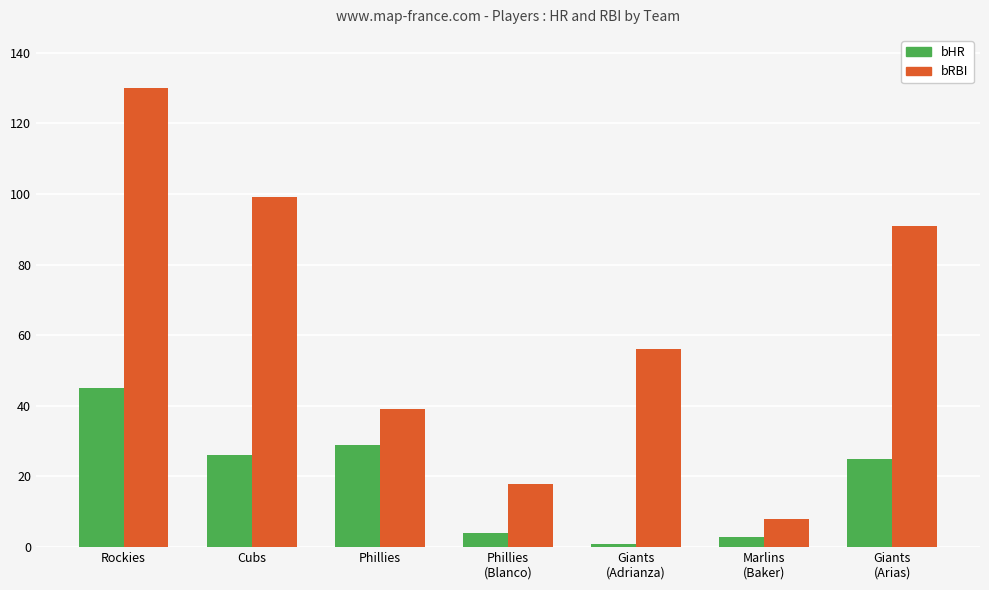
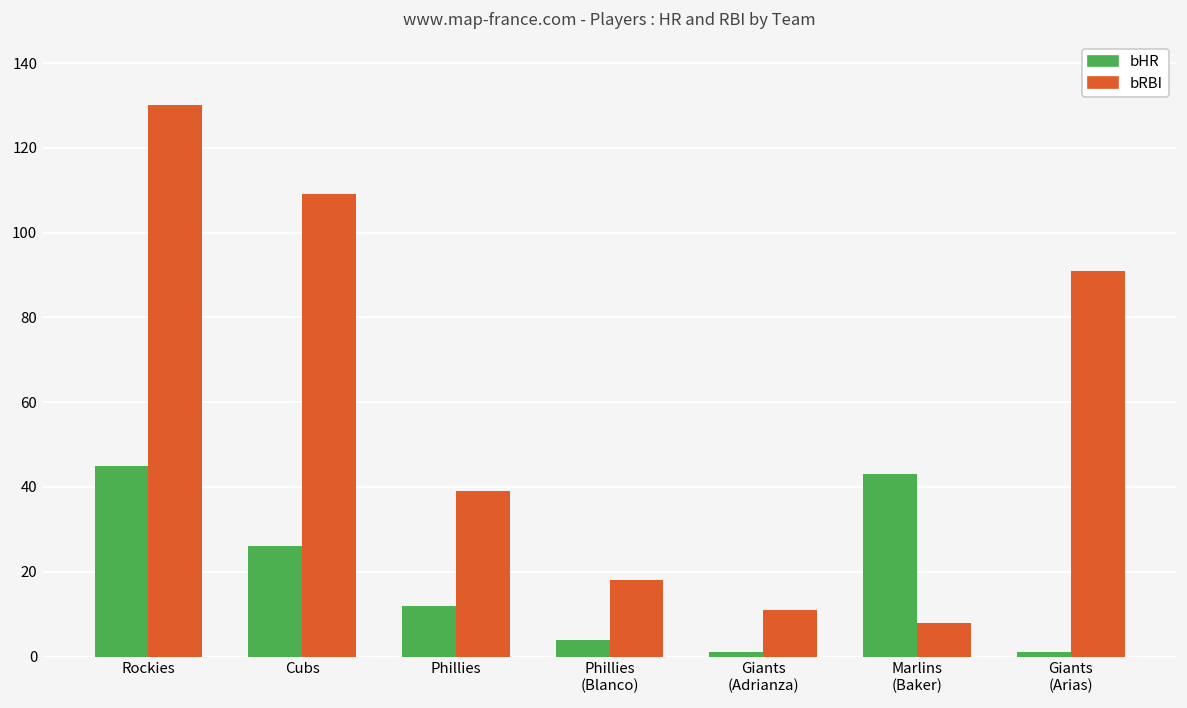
  {
    "bHR": {
      "Rockies": 45,
      "Cubs": 26,
-     "Phillies": 29,
+     "Phillies": 12,
      "Phillies (Blanco)": 4,
      "Giants (Adrianza)": 1,
-     "Marlins (Baker)": 3,
-     "Giants (Arias)": 25
+     "Marlins (Baker)": 43,
+     "Giants (Arias)": 1
    },
    "bRBI": {
      "Rockies": 130,
-     "Cubs": 99,
+     "Cubs": 109,
      "Phillies": 39,
      "Phillies (Blanco)": 18,
-     "Giants (Adrianza)": 56,
+     "Giants (Adrianza)": 11,
      "Marlins (Baker)": 8,
      "Giants (Arias)": 91
    }
  }
